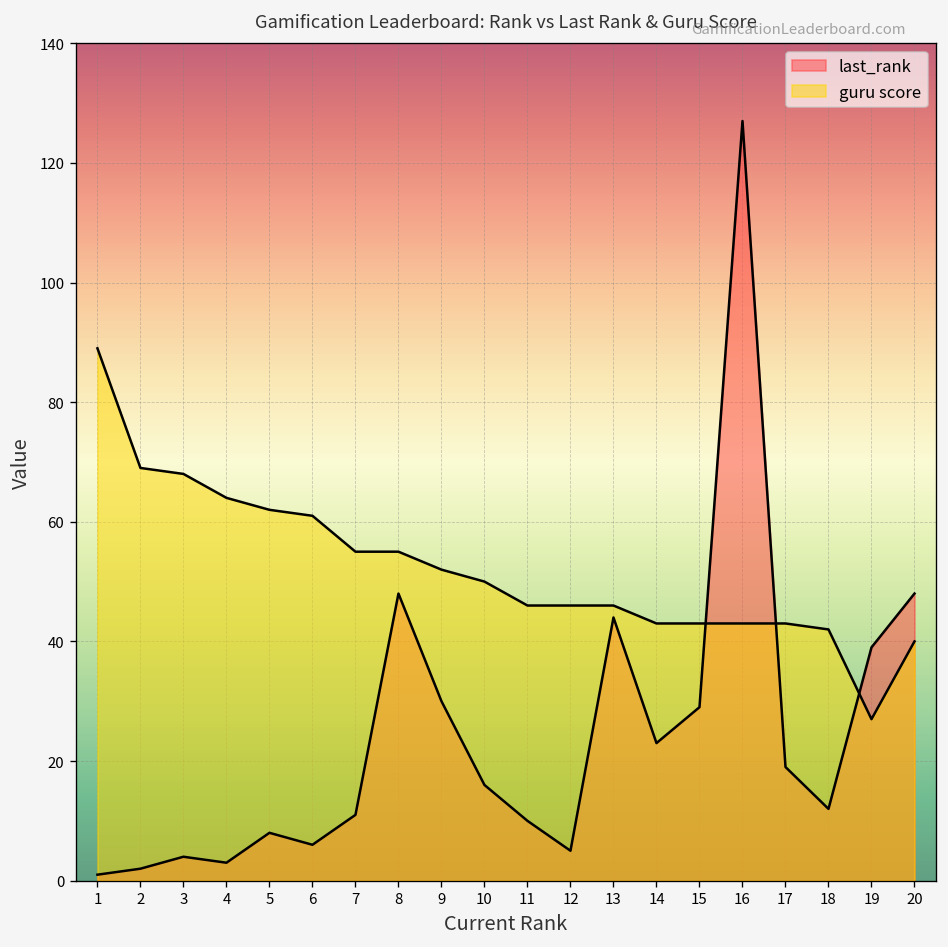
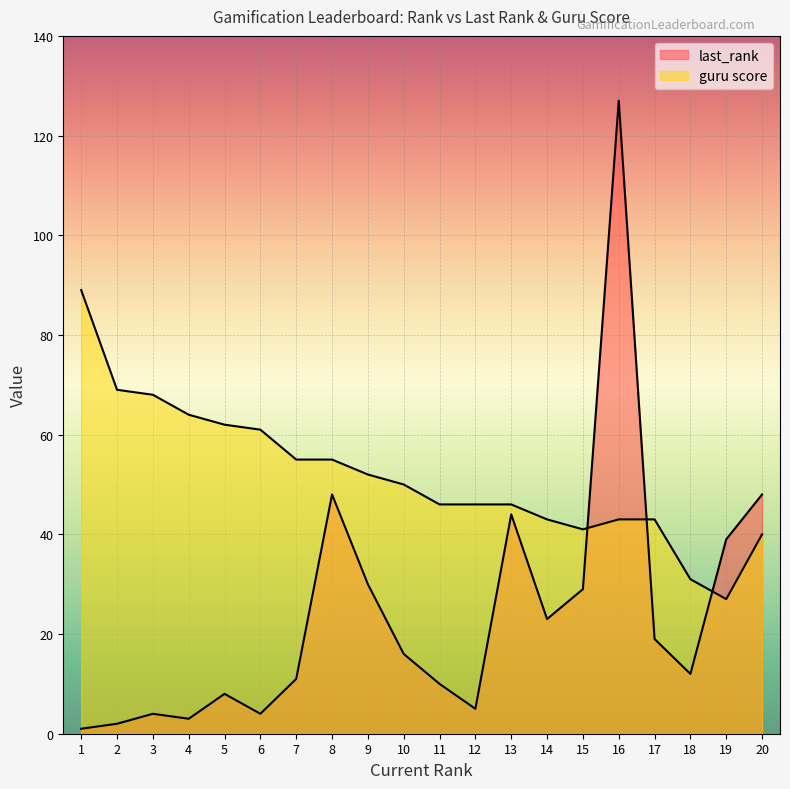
  {
    "last_rank": {
      "1": 1,
      "2": 2,
      "3": 4,
      "4": 3,
      "5": 8,
-     "6": 6,
+     "6": 4,
      "7": 11,
      "8": 48,
      "9": 30,
      "10": 16,
      "11": 10,
      "12": 5,
      "13": 44,
      "14": 23,
      "15": 29,
      "16": 127,
      "17": 19,
      "18": 12,
      "19": 39,
      "20": 48
    },
    "guru score": {
      "1": 89,
      "2": 69,
      "3": 68,
      "4": 64,
      "5": 62,
      "6": 61,
      "7": 55,
      "8": 55,
      "9": 52,
      "10": 50,
      "11": 46,
      "12": 46,
      "13": 46,
      "14": 43,
-     "15": 43,
+     "15": 41,
      "16": 43,
      "17": 43,
-     "18": 42,
+     "18": 31,
      "19": 27,
      "20": 40
    }
  }
